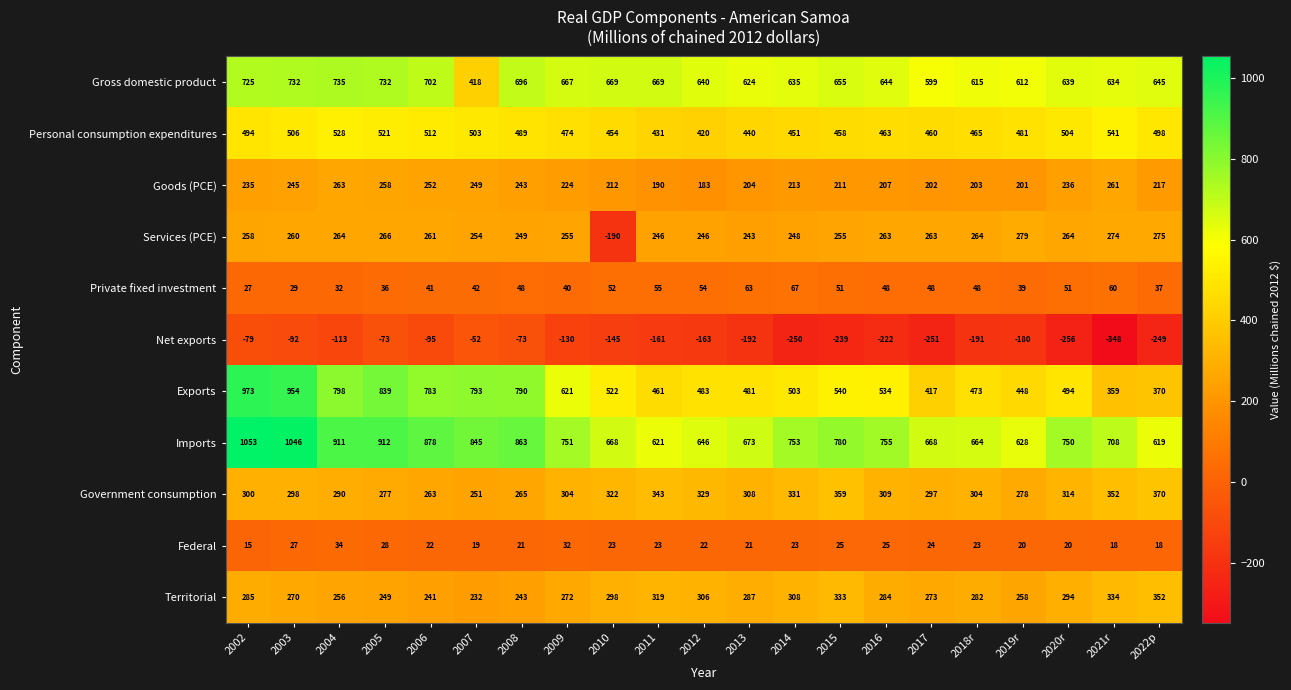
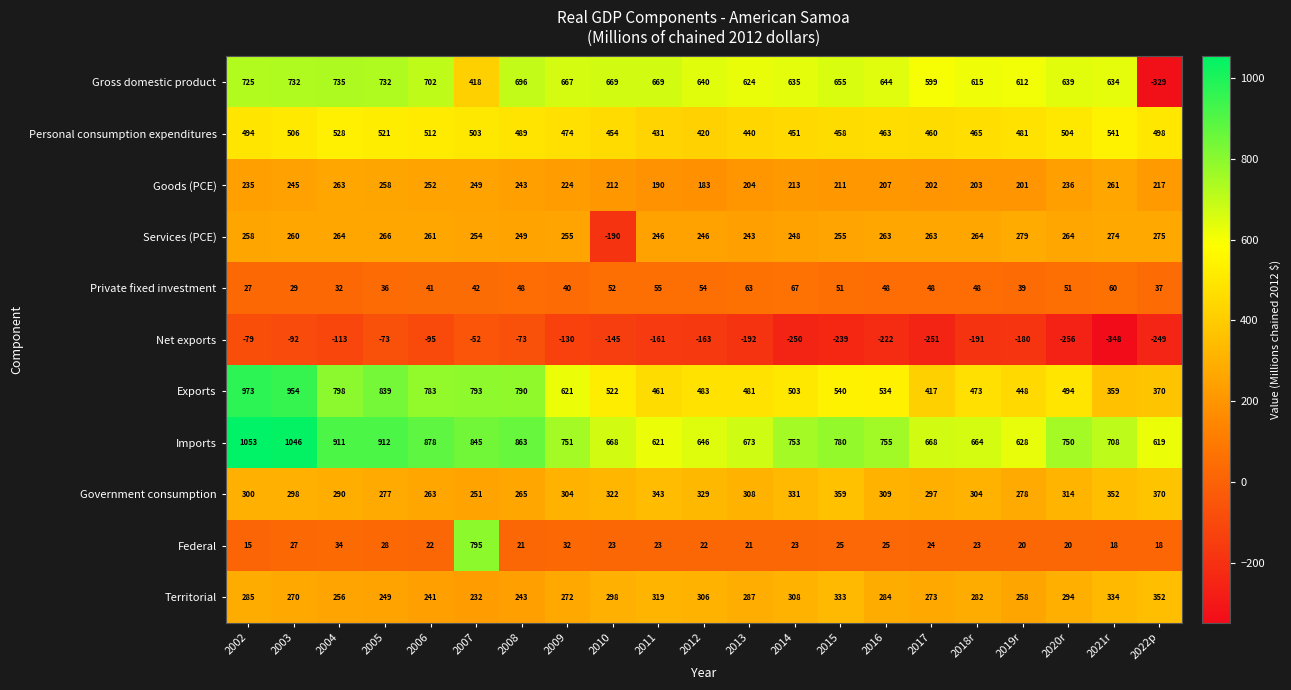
  {
    "Gross domestic product": {
      "2002": 725,
      "2003": 732,
      "2004": 735,
      "2005": 732,
      "2006": 702,
      "2007": 418,
      "2008": 696,
      "2009": 667,
      "2010": 669,
      "2011": 669,
      "2012": 640,
      "2013": 624,
      "2014": 635,
      "2015": 655,
      "2016": 644,
      "2017": 599,
      "2018r": 615,
      "2019r": 612,
      "2020r": 639,
      "2021r": 634,
-     "2022p": 645
+     "2022p": -329
    },
    "Federal": {
      "2002": 15,
      "2003": 27,
      "2004": 34,
      "2005": 28,
      "2006": 22,
-     "2007": 19,
+     "2007": 795,
      "2008": 21,
      "2009": 32,
      "2010": 23,
      "2011": 23,
      "2012": 22,
      "2013": 21,
      "2014": 23,
      "2015": 25,
      "2016": 25,
      "2017": 24,
      "2018r": 23,
      "2019r": 20,
      "2020r": 20,
      "2021r": 18,
      "2022p": 18
    }
  }
